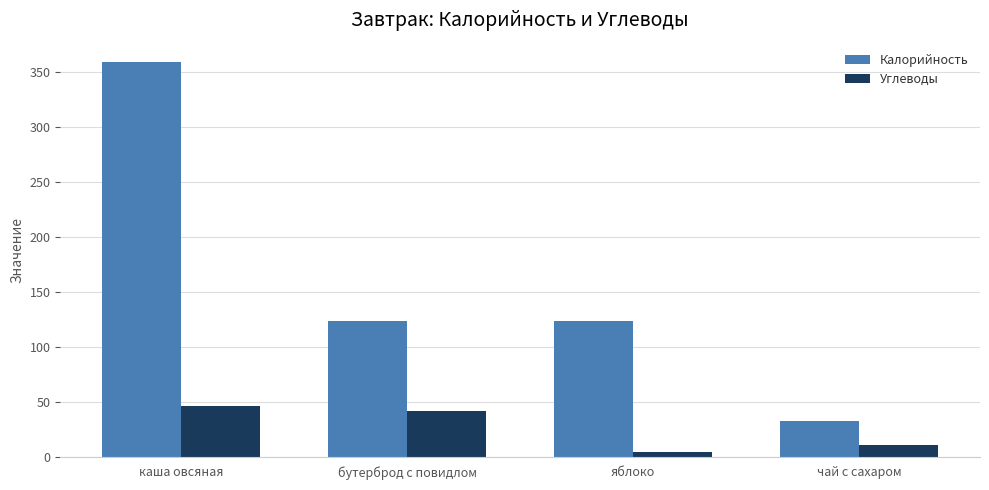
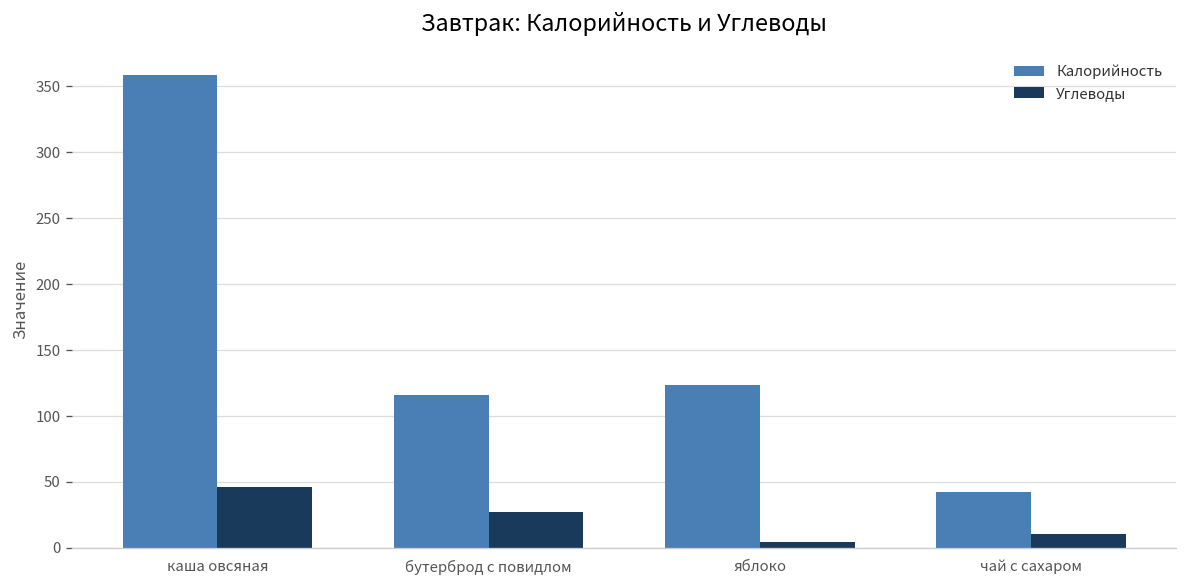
  {
    "Калорийность": {
      "каша овсяная": 359,
-     "бутерброд с повидлом": 124,
+     "бутерброд с повидлом": 116,
      "яблоко": 123,
-     "чай с сахаром": 32
+     "чай с сахаром": 42
    },
    "Углеводы": {
      "каша овсяная": 46,
-     "бутерброд с повидлом": 41,
+     "бутерброд с повидлом": 27,
      "яблоко": 5,
      "чай с сахаром": 10
    }
  }
